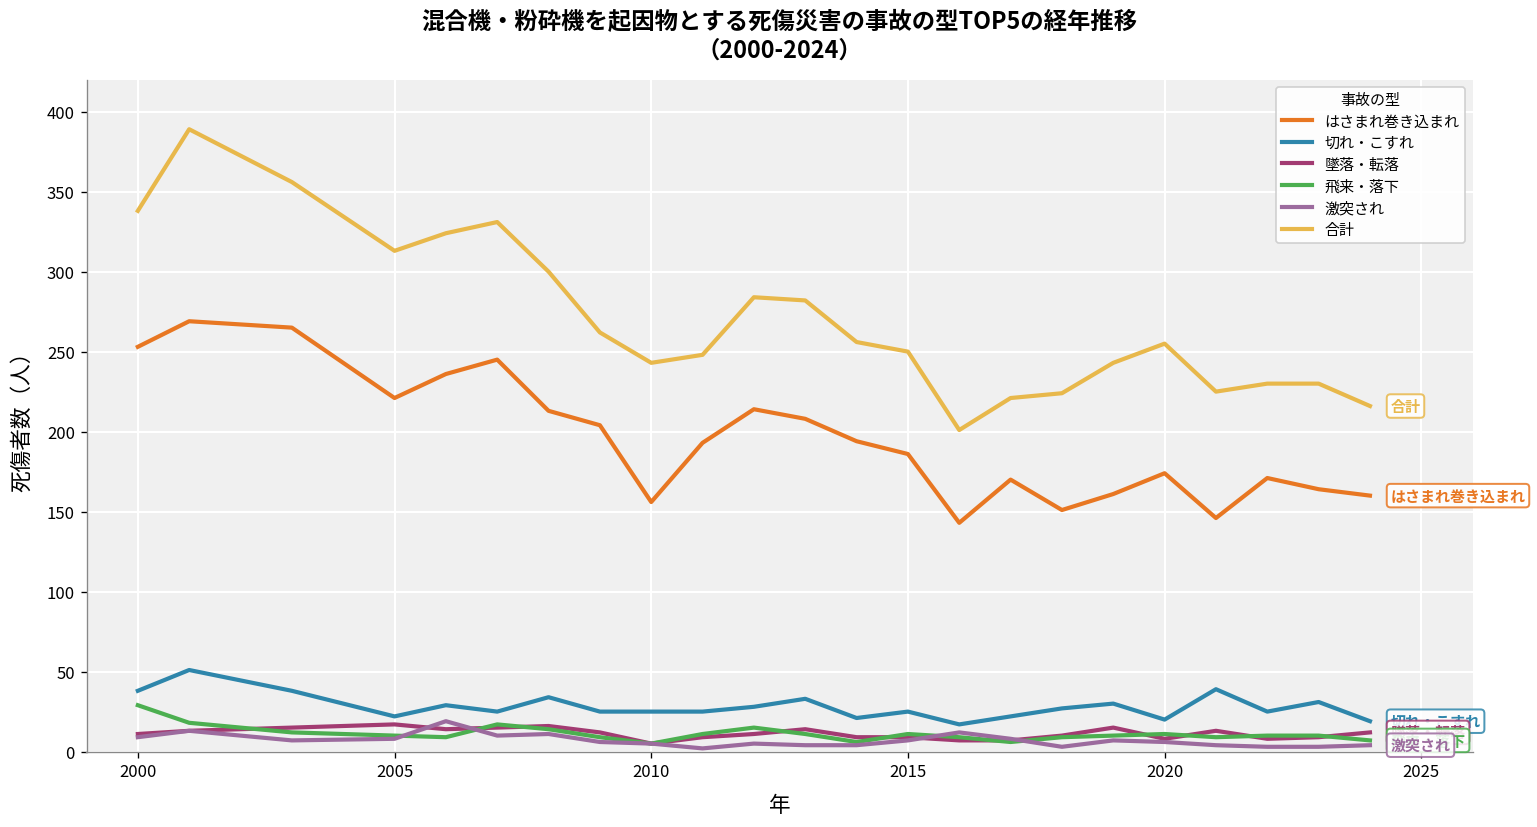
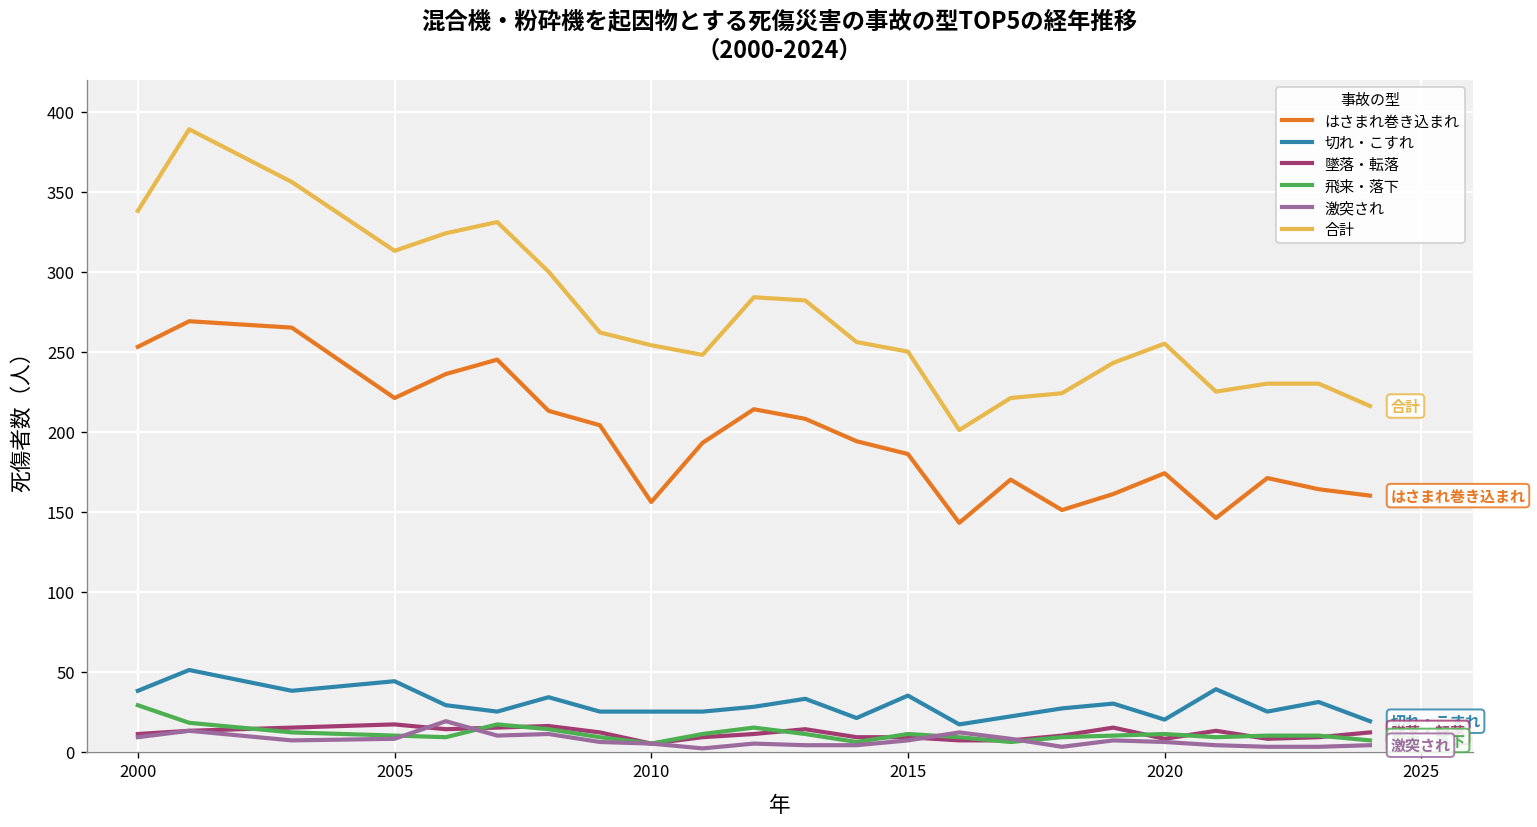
  {
    "はさまれ巻き込まれ": {
      "2000": 253,
      "2005": 221,
      "2010": 156,
      "2015": 186,
      "2020": 174
    },
    "切れ・こすれ": {
      "2000": 38,
-     "2005": 22,
+     "2005": 44,
      "2010": 25,
-     "2015": 25,
+     "2015": 35,
      "2020": 20
    },
    "墜落・転落": {
      "2000": 11,
      "2005": 17,
      "2015": 9,
      "2020": 8
    },
    "飛来・落下": {
      "2000": 29,
      "2005": 10,
      "2015": 11,
      "2020": 11
    },
    "激突され": {
      "2000": 9,
      "2005": 8,
      "2015": 7,
      "2020": 6
    },
    "合計": {
      "2000": 338,
      "2005": 313,
-     "2010": 243,
+     "2010": 254,
      "2015": 250,
      "2020": 255
    }
  }
